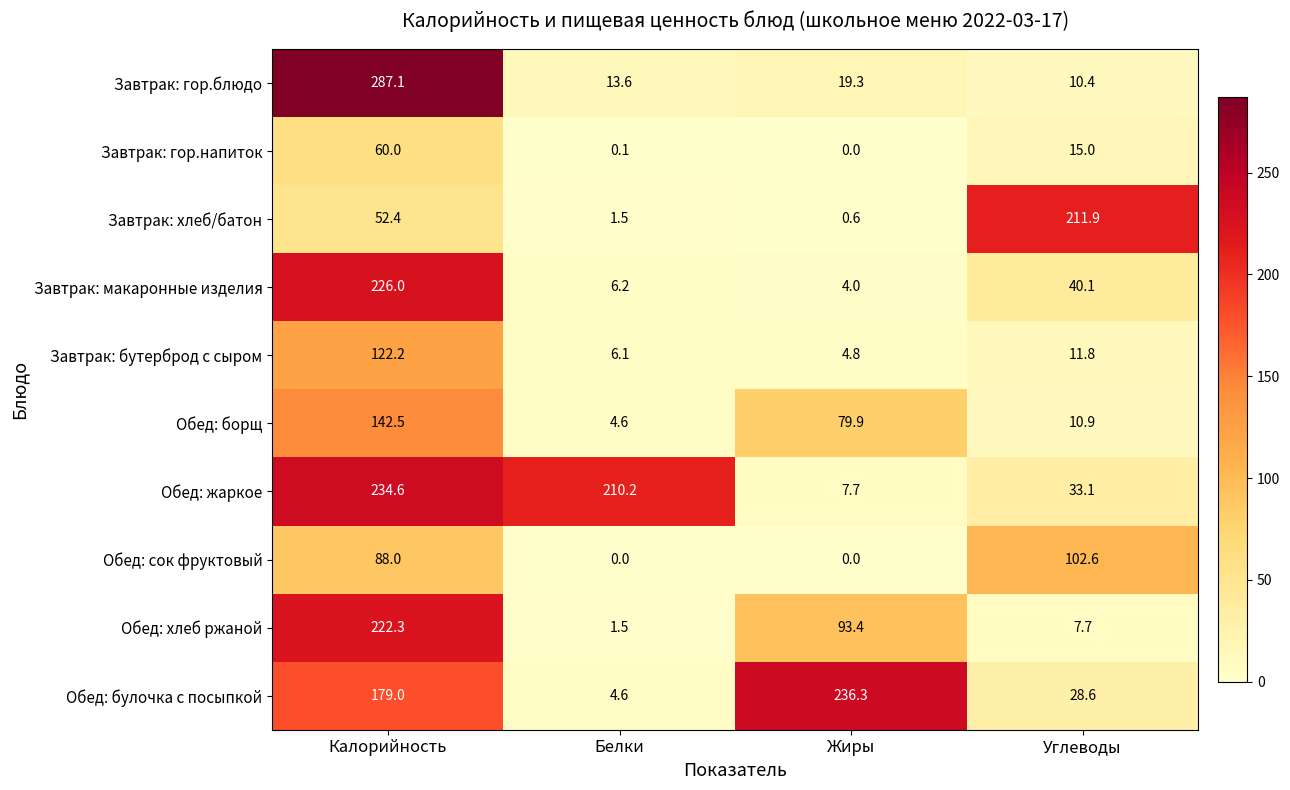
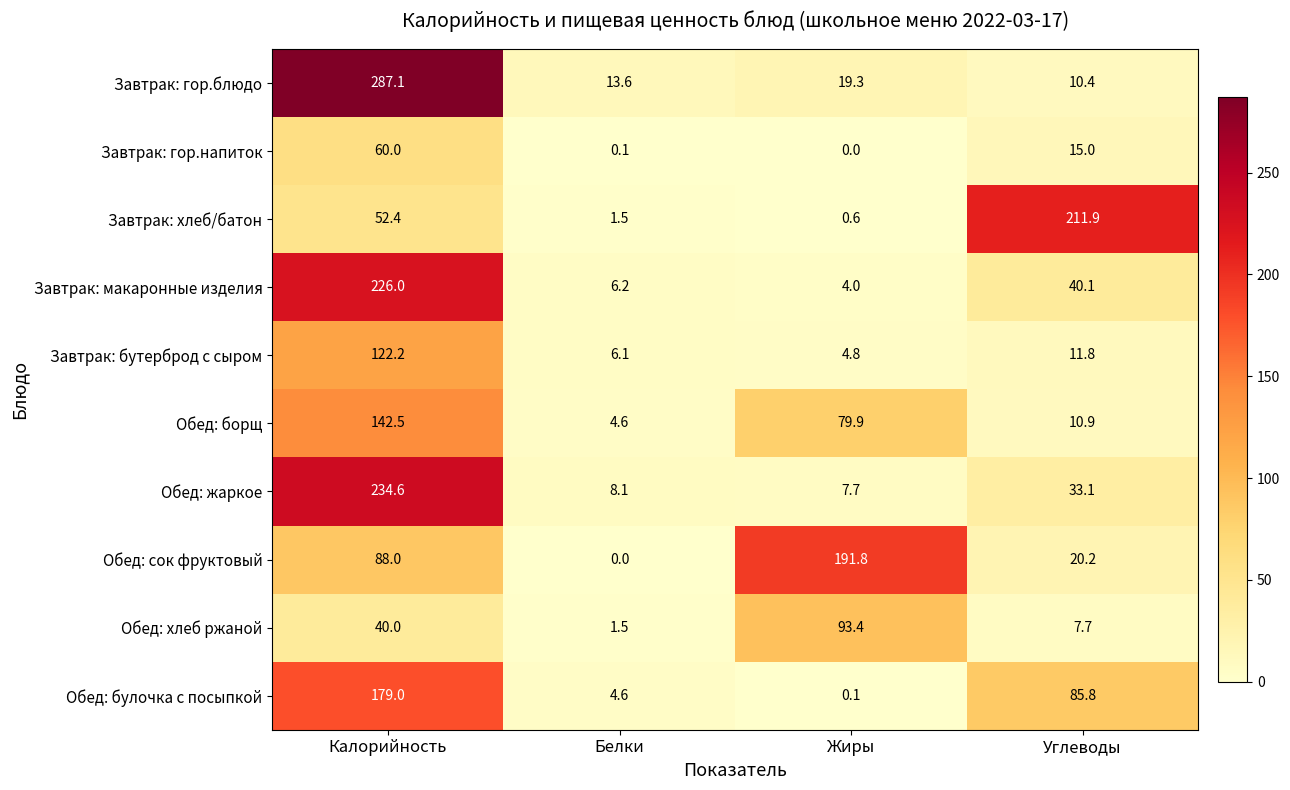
  {
    "Завтрак: гор.блюдо": {
      "Калорийность": 287.1,
      "Белки": 13.6,
      "Жиры": 19.3,
      "Углеводы": 10.4
    },
    "Завтрак: гор.напиток": {
      "Калорийность": 60.0,
      "Белки": 0.1,
      "Жиры": 0.0,
      "Углеводы": 15.0
    },
    "Завтрак: хлеб/батон": {
      "Калорийность": 52.4,
      "Белки": 1.5,
      "Жиры": 0.6,
      "Углеводы": 211.9
    },
    "Завтрак: макаронные изделия": {
      "Калорийность": 226.0,
      "Белки": 6.2,
      "Жиры": 4.0,
      "Углеводы": 40.1
    },
    "Завтрак: бутерброд с сыром": {
      "Калорийность": 122.2,
      "Белки": 6.1,
      "Жиры": 4.8,
      "Углеводы": 11.8
    },
    "Обед: борщ": {
      "Калорийность": 142.5,
      "Белки": 4.6,
      "Жиры": 79.9,
      "Углеводы": 10.9
    },
    "Обед: жаркое": {
      "Калорийность": 234.6,
-     "Белки": 210.2,
+     "Белки": 8.1,
      "Жиры": 7.7,
      "Углеводы": 33.1
    },
    "Обед: сок фруктовый": {
      "Калорийность": 88.0,
      "Белки": 0.0,
-     "Жиры": 0.0,
-     "Углеводы": 102.6
+     "Жиры": 191.8,
+     "Углеводы": 20.2
    },
    "Обед: хлеб ржаной": {
-     "Калорийность": 222.3,
+     "Калорийность": 40.0,
      "Белки": 1.5,
      "Жиры": 93.4,
      "Углеводы": 7.7
    },
    "Обед: булочка с посыпкой": {
      "Калорийность": 179.0,
      "Белки": 4.6,
-     "Жиры": 236.3,
-     "Углеводы": 28.6
+     "Жиры": 0.1,
+     "Углеводы": 85.8
    }
  }
